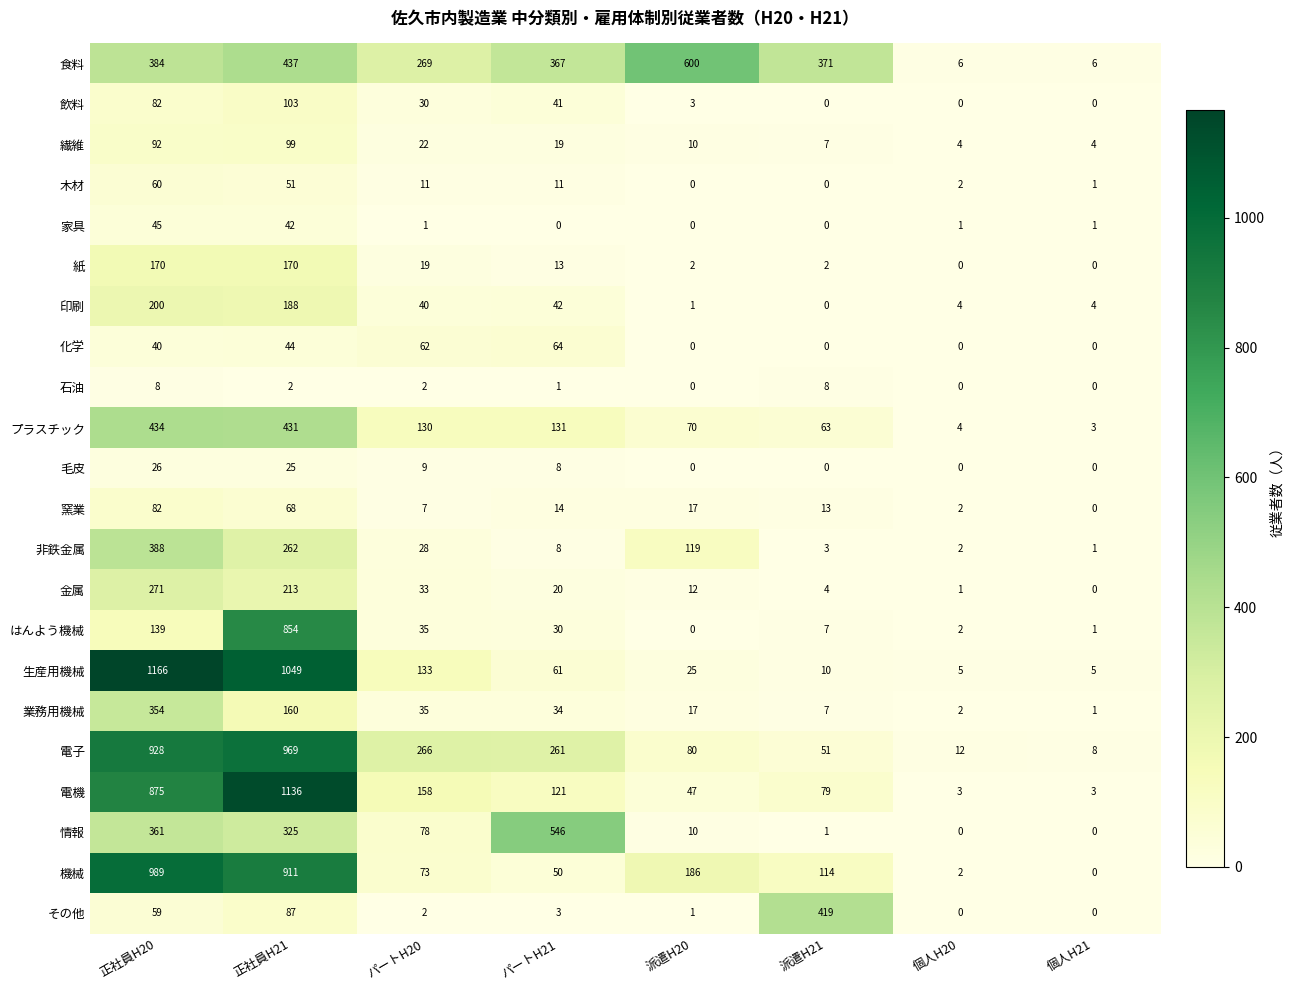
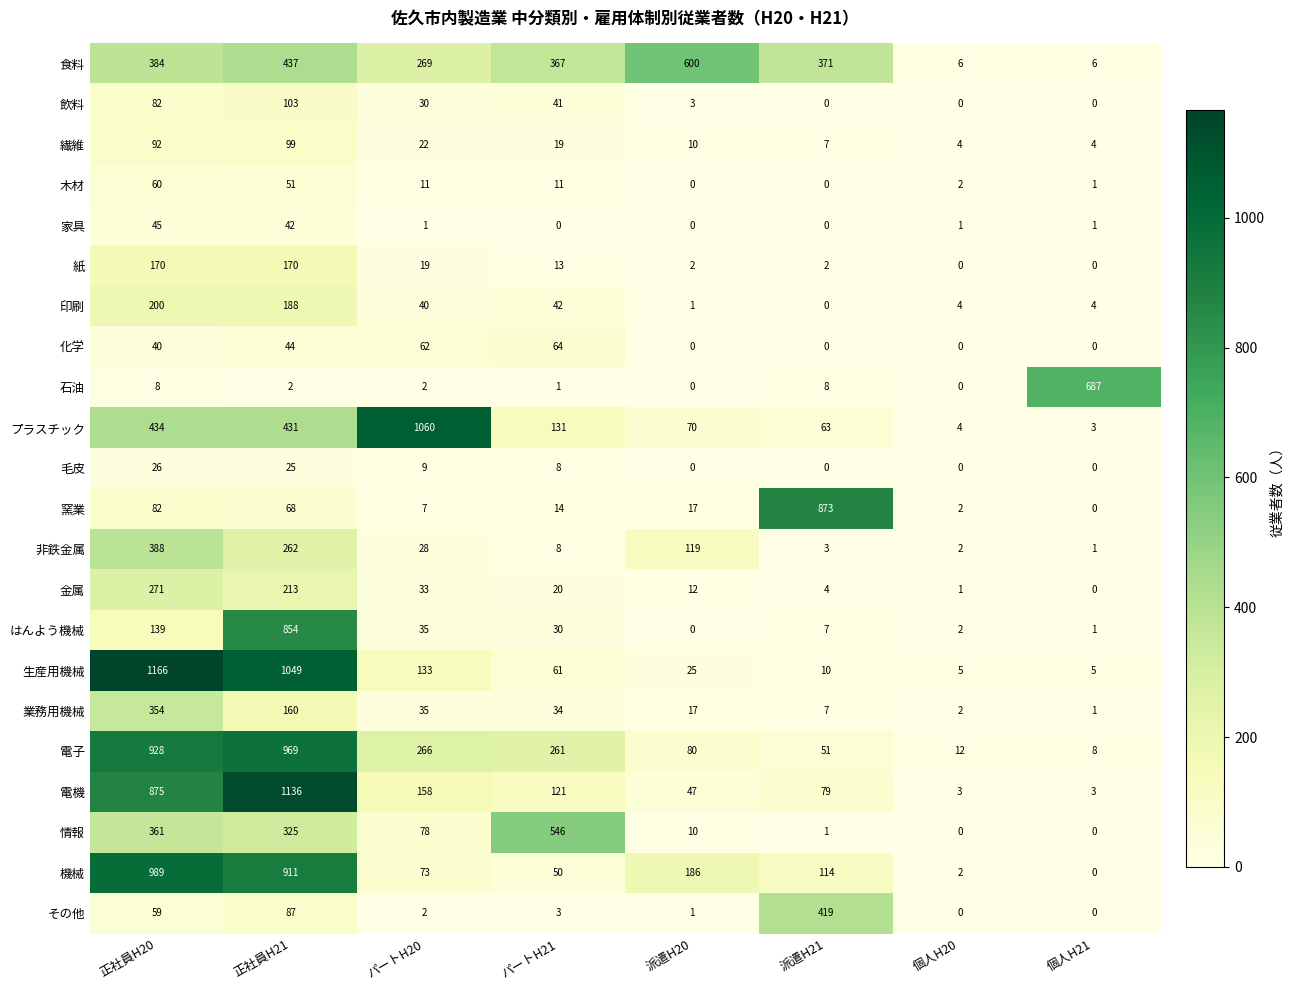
  {
    "食料": {
      "正社員H20": 384,
      "正社員H21": 437,
      "パートH20": 269,
      "パートH21": 367,
      "派遣H20": 600,
      "派遣H21": 371,
      "個人H20": 6,
      "個人H21": 6
    },
    "飲料": {
      "正社員H20": 82,
      "正社員H21": 103,
      "パートH20": 30,
      "パートH21": 41,
      "派遣H20": 3,
      "派遣H21": 0,
      "個人H20": 0,
      "個人H21": 0
    },
    "繊維": {
      "正社員H20": 92,
      "正社員H21": 99,
      "パートH20": 22,
      "パートH21": 19,
      "派遣H20": 10,
      "派遣H21": 7,
      "個人H20": 4,
      "個人H21": 4
    },
    "木材": {
      "正社員H20": 60,
      "正社員H21": 51,
      "パートH20": 11,
      "パートH21": 11,
      "派遣H20": 0,
      "派遣H21": 0,
      "個人H20": 2,
      "個人H21": 1
    },
    "家具": {
      "正社員H20": 45,
      "正社員H21": 42,
      "パートH20": 1,
      "パートH21": 0,
      "派遣H20": 0,
      "派遣H21": 0,
      "個人H20": 1,
      "個人H21": 1
    },
    "紙": {
      "正社員H20": 170,
      "正社員H21": 170,
      "パートH20": 19,
      "パートH21": 13,
      "派遣H20": 2,
      "派遣H21": 2,
      "個人H20": 0,
      "個人H21": 0
    },
    "印刷": {
      "正社員H20": 200,
      "正社員H21": 188,
      "パートH20": 40,
      "パートH21": 42,
      "派遣H20": 1,
      "派遣H21": 0,
      "個人H20": 4,
      "個人H21": 4
    },
    "化学": {
      "正社員H20": 40,
      "正社員H21": 44,
      "パートH20": 62,
      "パートH21": 64,
      "派遣H20": 0,
      "派遣H21": 0,
      "個人H20": 0,
      "個人H21": 0
    },
    "石油": {
      "正社員H20": 8,
      "正社員H21": 2,
      "パートH20": 2,
      "パートH21": 1,
      "派遣H20": 0,
      "派遣H21": 8,
      "個人H20": 0,
-     "個人H21": 0
+     "個人H21": 687
    },
    "プラスチック": {
      "正社員H20": 434,
      "正社員H21": 431,
-     "パートH20": 130,
+     "パートH20": 1060,
      "パートH21": 131,
      "派遣H20": 70,
      "派遣H21": 63,
      "個人H20": 4,
      "個人H21": 3
    },
    "毛皮": {
      "正社員H20": 26,
      "正社員H21": 25,
      "パートH20": 9,
      "パートH21": 8,
      "派遣H20": 0,
      "派遣H21": 0,
      "個人H20": 0,
      "個人H21": 0
    },
    "窯業": {
      "正社員H20": 82,
      "正社員H21": 68,
      "パートH20": 7,
      "パートH21": 14,
      "派遣H20": 17,
-     "派遣H21": 13,
+     "派遣H21": 873,
      "個人H20": 2,
      "個人H21": 0
    },
    "非鉄金属": {
      "正社員H20": 388,
      "正社員H21": 262,
      "パートH20": 28,
      "パートH21": 8,
      "派遣H20": 119,
      "派遣H21": 3,
      "個人H20": 2,
      "個人H21": 1
    },
    "金属": {
      "正社員H20": 271,
      "正社員H21": 213,
      "パートH20": 33,
      "パートH21": 20,
      "派遣H20": 12,
      "派遣H21": 4,
      "個人H20": 1,
      "個人H21": 0
    },
    "はんよう機械": {
      "正社員H20": 139,
      "正社員H21": 854,
      "パートH20": 35,
      "パートH21": 30,
      "派遣H20": 0,
      "派遣H21": 7,
      "個人H20": 2,
      "個人H21": 1
    },
    "生産用機械": {
      "正社員H20": 1166,
      "正社員H21": 1049,
      "パートH20": 133,
      "パートH21": 61,
      "派遣H20": 25,
      "派遣H21": 10,
      "個人H20": 5,
      "個人H21": 5
    },
    "業務用機械": {
      "正社員H20": 354,
      "正社員H21": 160,
      "パートH20": 35,
      "パートH21": 34,
      "派遣H20": 17,
      "派遣H21": 7,
      "個人H20": 2,
      "個人H21": 1
    },
    "電子": {
      "正社員H20": 928,
      "正社員H21": 969,
      "パートH20": 266,
      "パートH21": 261,
      "派遣H20": 80,
      "派遣H21": 51,
      "個人H20": 12,
      "個人H21": 8
    },
    "電機": {
      "正社員H20": 875,
      "正社員H21": 1136,
      "パートH20": 158,
      "パートH21": 121,
      "派遣H20": 47,
      "派遣H21": 79,
      "個人H20": 3,
      "個人H21": 3
    },
    "情報": {
      "正社員H20": 361,
      "正社員H21": 325,
      "パートH20": 78,
      "パートH21": 546,
      "派遣H20": 10,
      "派遣H21": 1,
      "個人H20": 0,
      "個人H21": 0
    },
    "機械": {
      "正社員H20": 989,
      "正社員H21": 911,
      "パートH20": 73,
      "パートH21": 50,
      "派遣H20": 186,
      "派遣H21": 114,
      "個人H20": 2,
      "個人H21": 0
    },
    "その他": {
      "正社員H20": 59,
      "正社員H21": 87,
      "パートH20": 2,
      "パートH21": 3,
      "派遣H20": 1,
      "派遣H21": 419,
      "個人H20": 0,
      "個人H21": 0
    }
  }
